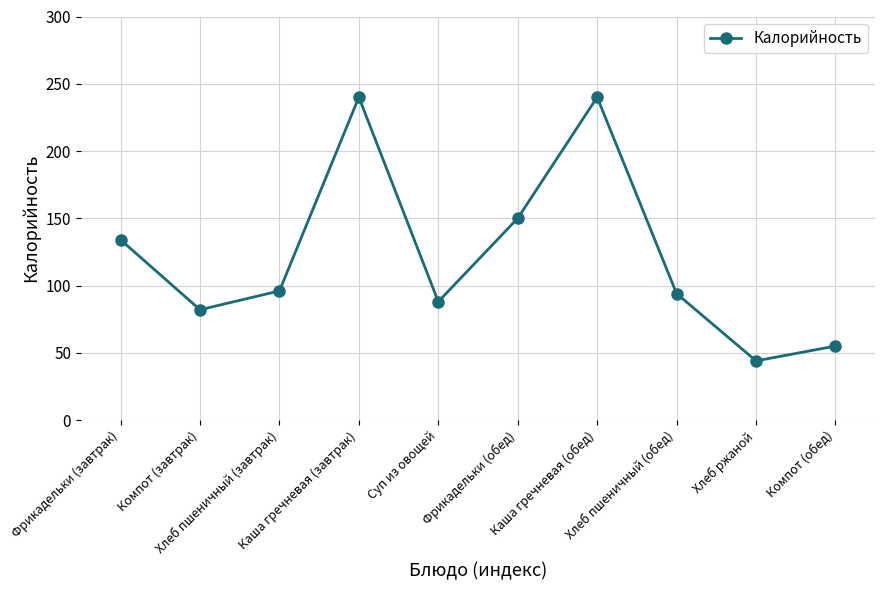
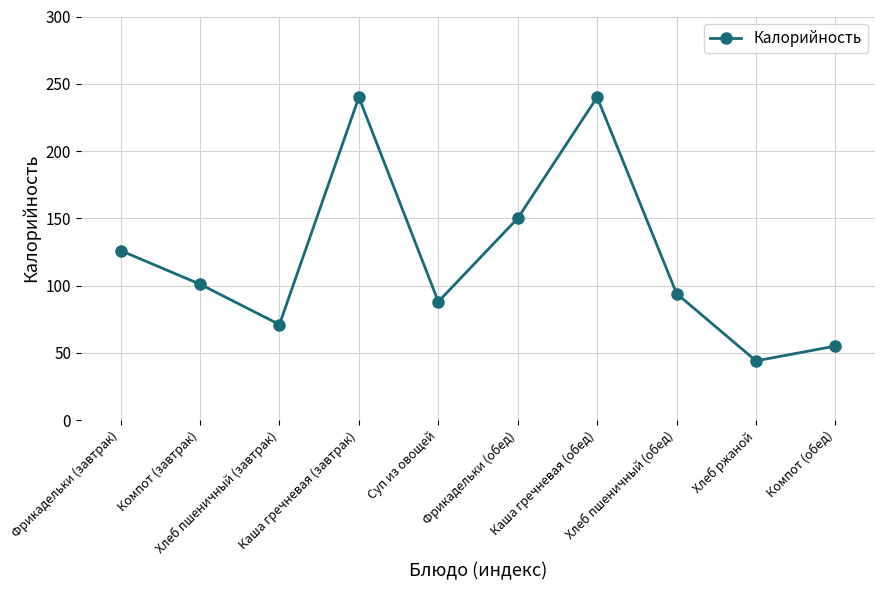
  {
-   "Фрикадельки (завтрак)": 134,
-   "Компот (завтрак)": 82,
-   "Хлеб пшеничный (завтрак)": 96,
+   "Фрикадельки (завтрак)": 126,
+   "Компот (завтрак)": 101,
+   "Хлеб пшеничный (завтрак)": 71,
    "Каша гречневая (завтрак)": 240,
    "Суп из овощей": 88,
    "Фрикадельки (обед)": 150,
    "Каша гречневая (обед)": 240,
    "Хлеб пшеничный (обед)": 94,
    "Хлеб ржаной": 44,
    "Компот (обед)": 55
  }
